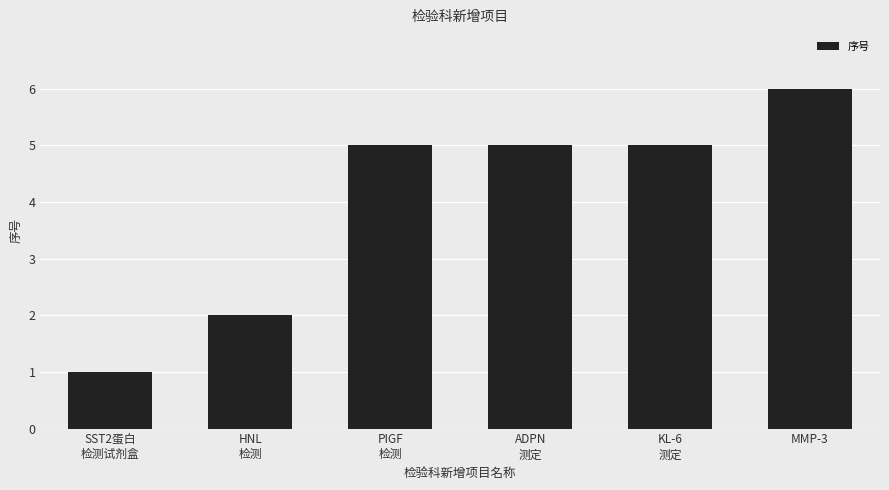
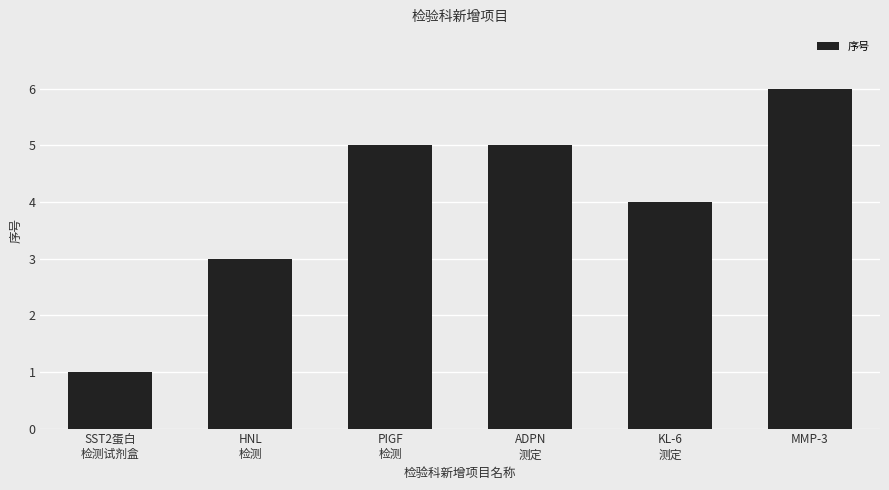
  {
    "SST2蛋白 检测试剂盒": 1,
-   "HNL 检测": 2,
+   "HNL 检测": 3,
    "PIGF 检测": 5,
    "ADPN 测定": 5,
-   "KL-6 测定": 5,
+   "KL-6 测定": 4,
    "MMP-3": 6
  }
